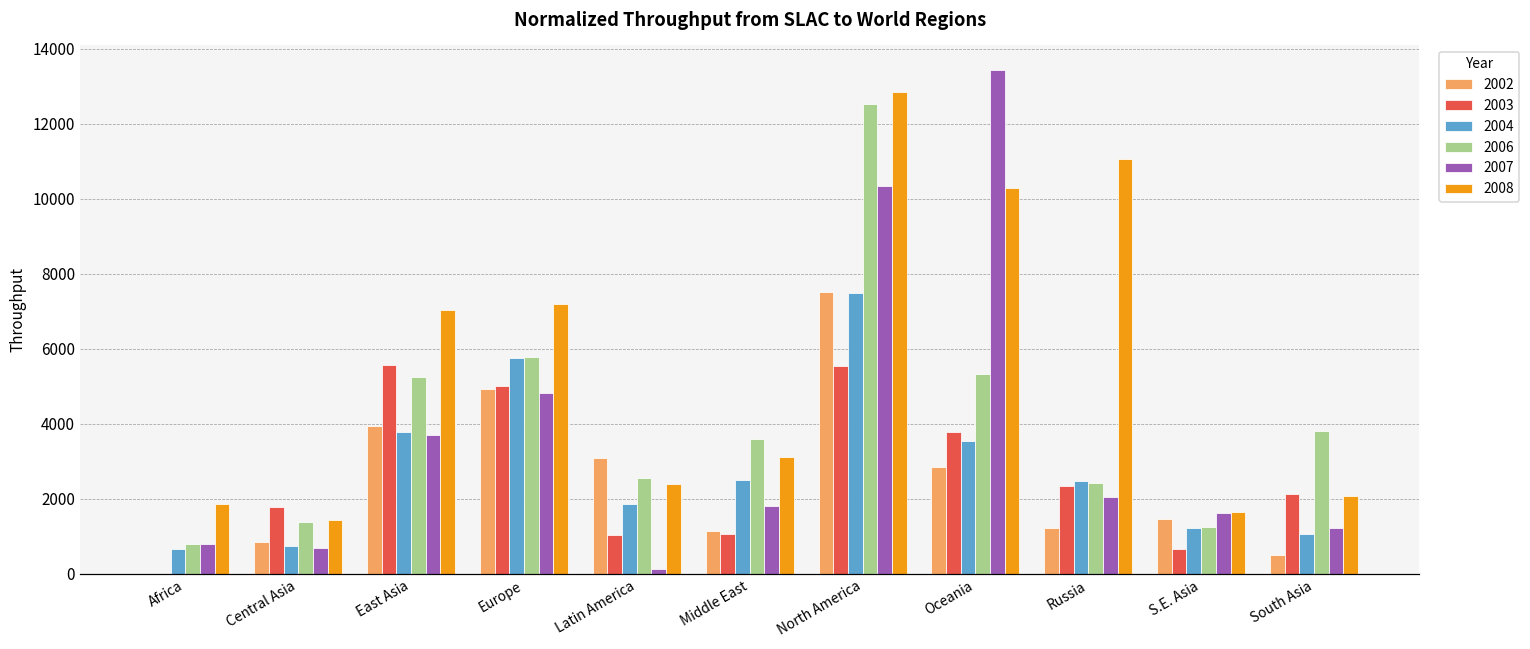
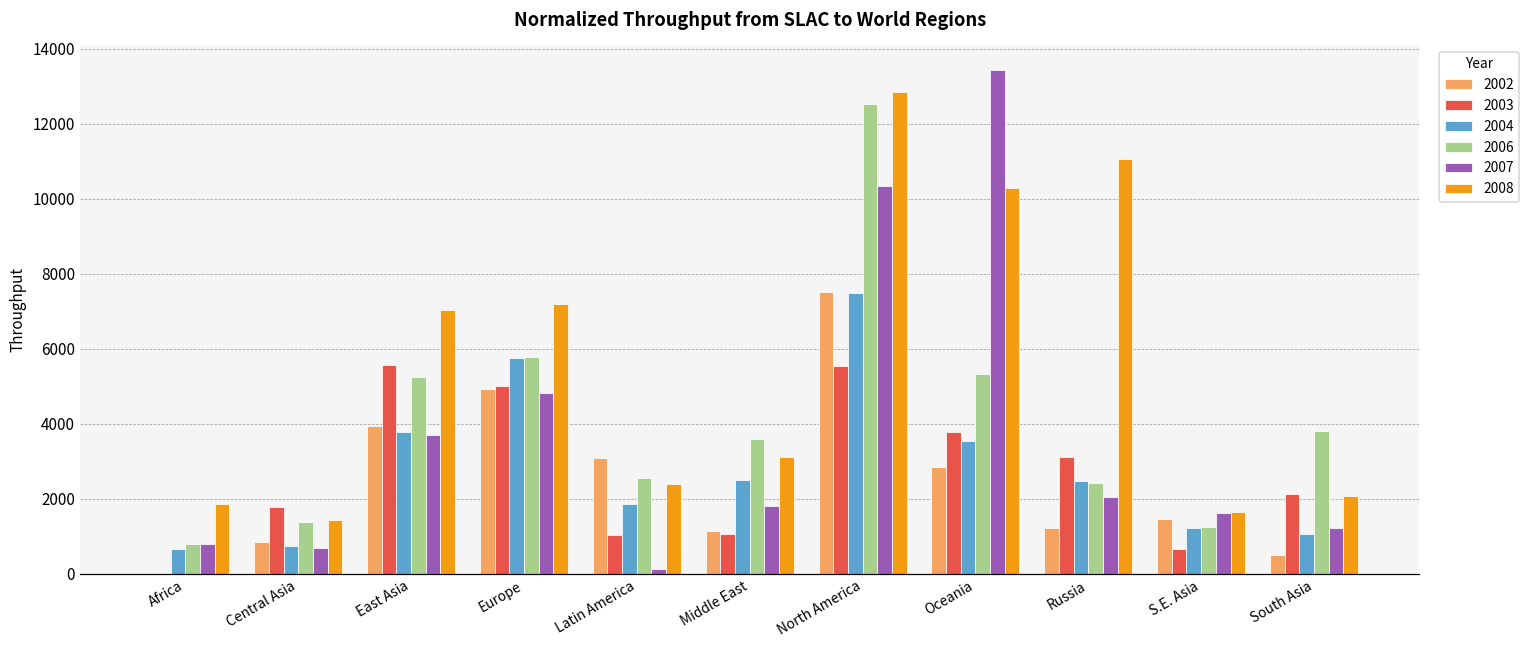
  {
    "2002": {
      "Africa": 0,
      "Central Asia": 900,
      "East Asia": 3900,
      "Europe": 4900,
      "Latin America": 3100,
      "Middle East": 1200,
      "North America": 7500,
      "Oceania": 2900,
      "Russia": 1200,
      "S.E. Asia": 1500,
      "South Asia": 500
    },
    "2003": {
      "Africa": 0,
      "Central Asia": 1800,
      "East Asia": 5600,
      "Europe": 5000,
      "Latin America": 1000,
      "Middle East": 1100,
      "North America": 5500,
      "Oceania": 3800,
-     "Russia": 2300,
+     "Russia": 3100,
      "S.E. Asia": 700,
      "South Asia": 2100
    },
    "2004": {
      "Africa": 700,
      "Central Asia": 800,
      "East Asia": 3800,
      "Europe": 5700,
      "Latin America": 1900,
      "Middle East": 2500,
      "North America": 7500,
      "Oceania": 3500,
      "Russia": 2500,
      "S.E. Asia": 1200,
      "South Asia": 1100
    },
    "2006": {
      "Africa": 800,
      "Central Asia": 1400,
      "East Asia": 5200,
      "Europe": 5800,
      "Latin America": 2600,
      "Middle East": 3600,
      "North America": 12500,
      "Oceania": 5300,
      "Russia": 2400,
      "S.E. Asia": 1300,
      "South Asia": 3800
    },
    "2007": {
      "Africa": 800,
      "Central Asia": 700,
      "East Asia": 3700,
      "Europe": 4800,
      "Latin America": 100,
      "Middle East": 1800,
      "North America": 10300,
      "Oceania": 13400,
      "Russia": 2100,
      "S.E. Asia": 1600,
      "South Asia": 1200
    },
    "2008": {
      "Africa": 1900,
      "Central Asia": 1500,
      "East Asia": 7000,
      "Europe": 7200,
      "Latin America": 2400,
      "Middle East": 3100,
      "North America": 12900,
      "Oceania": 10300,
      "Russia": 11100,
      "S.E. Asia": 1700,
      "South Asia": 2100
    }
  }
